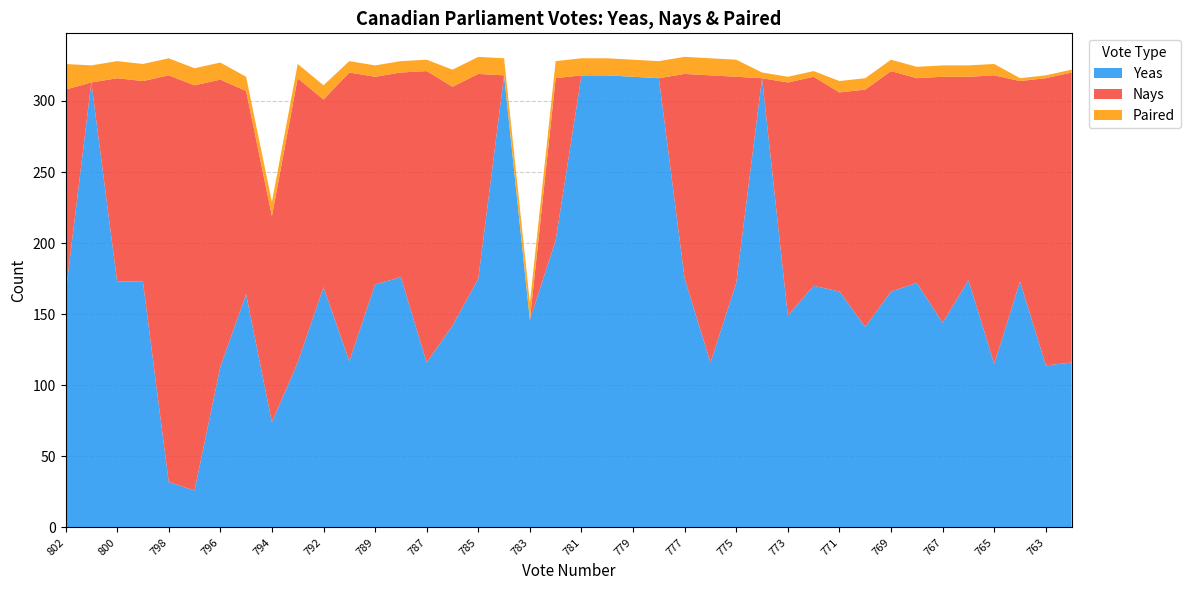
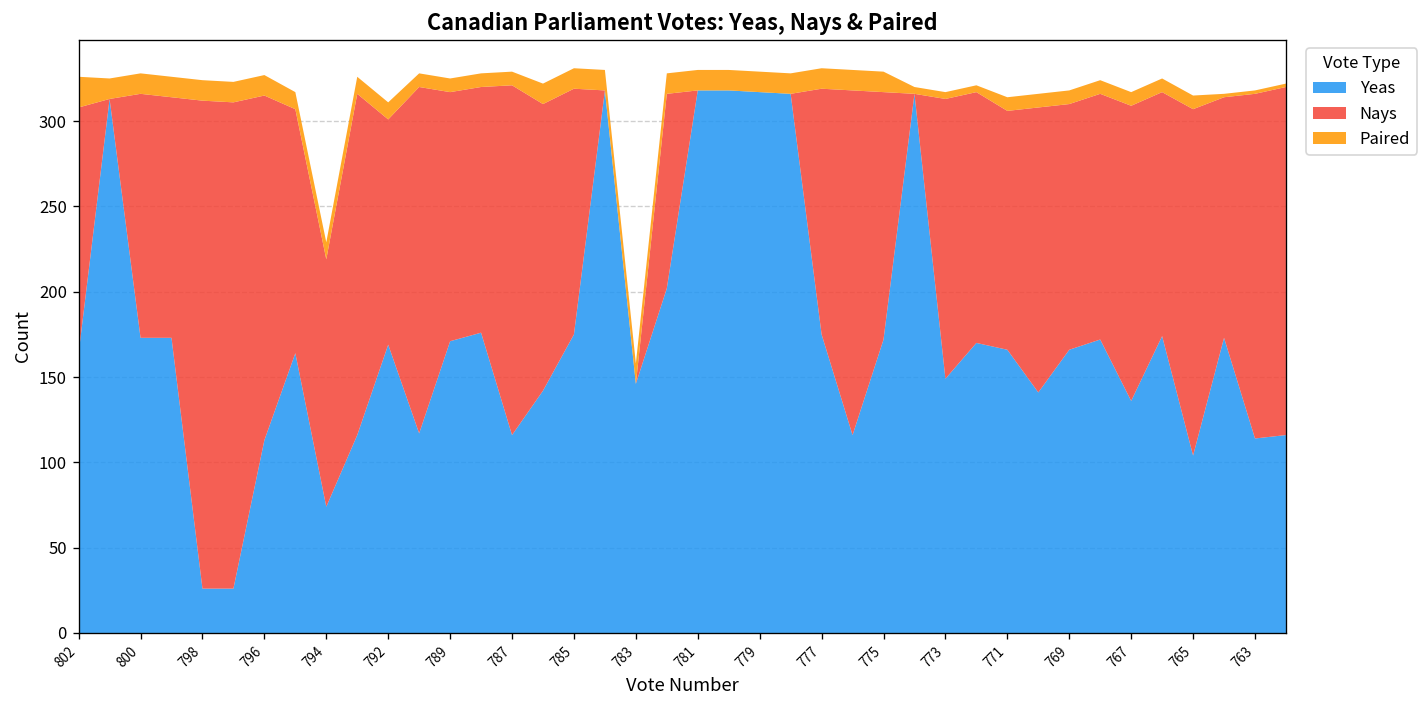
  {
    "Yeas": {
      "802": 164,
      "800": 173,
-     "798": 32,
+     "798": 26,
      "796": 113,
      "794": 74,
      "792": 169,
      "789": 171,
      "787": 116,
      "785": 175,
      "777": 175,
      "775": 172,
      "773": 149,
      "771": 166,
      "769": 166,
-     "767": 144,
-     "765": 115,
+     "767": 136,
+     "765": 104,
      "763": 114
    },
    "Nays": {
      "802": 144,
      "800": 143,
      "798": 286,
      "796": 202,
      "794": 145,
      "792": 132,
      "789": 146,
      "787": 205,
      "785": 144,
      "777": 144,
      "775": 145,
      "773": 164,
      "771": 140,
-     "769": 155,
+     "769": 144,
      "767": 173,
      "765": 203,
      "763": 202
    },
    "Paired": {
      "802": 18,
      "800": 12,
      "798": 12,
      "796": 12,
      "794": 10,
      "792": 10,
      "789": 8,
      "787": 8,
      "785": 12,
      "783": 12,
      "781": 12,
      "779": 12,
      "777": 12,
      "775": 12,
      "773": 4,
      "771": 8,
      "769": 8,
      "767": 8,
      "765": 8,
      "763": 2
    }
  }
